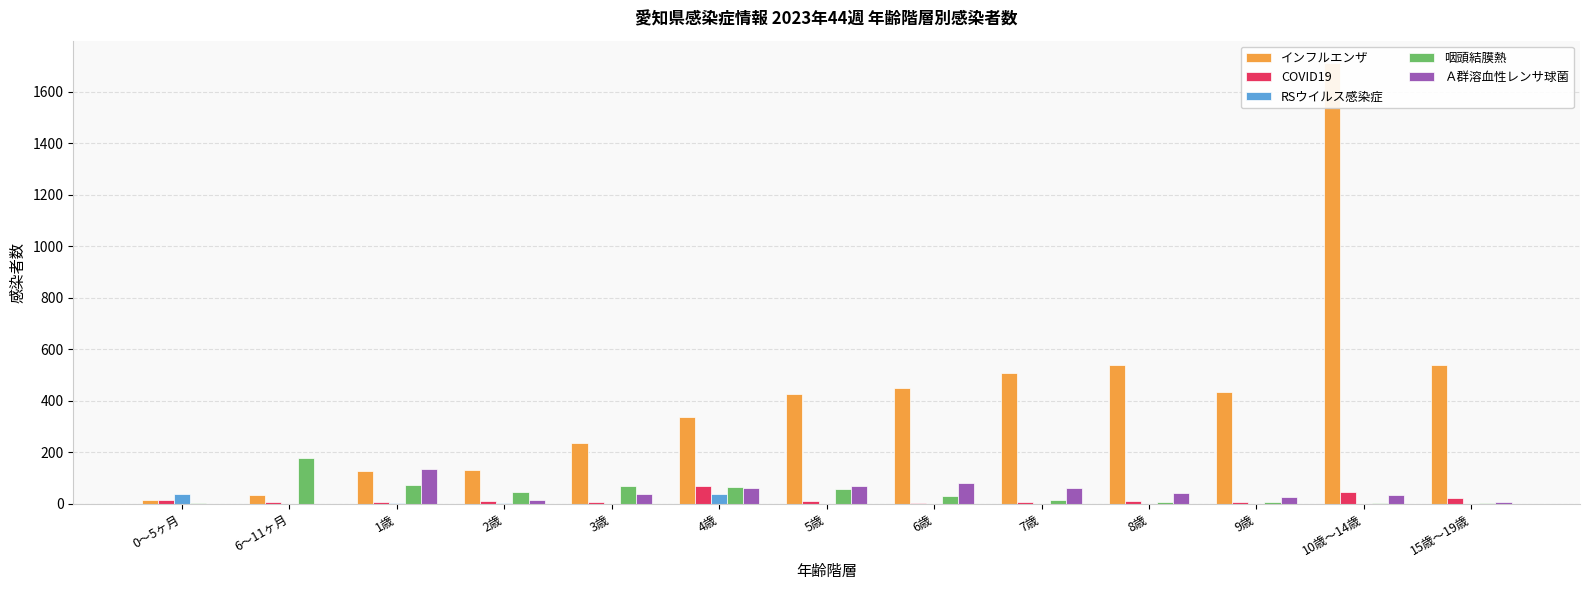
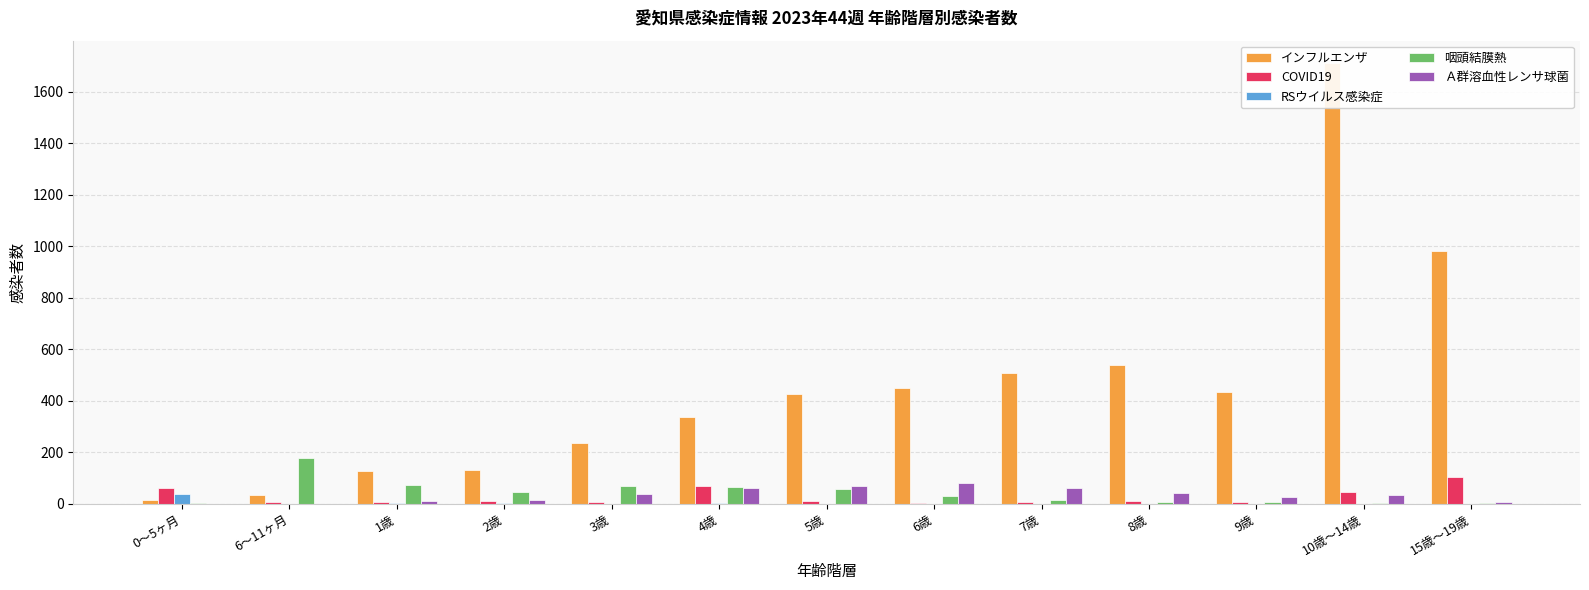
  {
    "インフルエンザ": {
      "0～5ヶ月": 20,
      "6～11ヶ月": 30,
      "1歳": 130,
      "2歳": 130,
      "3歳": 240,
      "4歳": 340,
      "5歳": 430,
      "6歳": 450,
      "7歳": 510,
      "8歳": 540,
      "9歳": 440,
-     "15歳～19歳": 540
+     "15歳～19歳": 980
    },
    "COVID19": {
-     "0～5ヶ月": 10,
+     "0～5ヶ月": 60,
      "2歳": 10,
      "4歳": 70,
      "10歳～14歳": 50,
-     "15歳～19歳": 20
+     "15歳～19歳": 110
    },
    "RSウイルス感染症": {
      "0～5ヶ月": 40,
      "6～11ヶ月": 0,
      "3歳": 0,
-     "4歳": 40,
+     "4歳": 0,
      "5歳": 0,
      "6歳": 0,
      "7歳": 0,
      "8歳": 0,
      "9歳": 0,
      "10歳～14歳": 0,
      "15歳～19歳": 0
    },
    "咽頭結膜熱": {
      "6～11ヶ月": 180,
      "1歳": 70,
      "2歳": 50,
      "3歳": 70,
      "4歳": 70,
      "5歳": 60,
      "6歳": 30,
      "7歳": 10
    },
    "Ａ群溶血性レンサ球菌": {
      "0～5ヶ月": 0,
      "6～11ヶ月": 0,
-     "1歳": 130,
+     "1歳": 10,
      "2歳": 20,
      "3歳": 40,
      "4歳": 60,
      "5歳": 70,
      "6歳": 80,
      "7歳": 60,
      "8歳": 40,
      "9歳": 30,
      "10歳～14歳": 30
    }
  }
